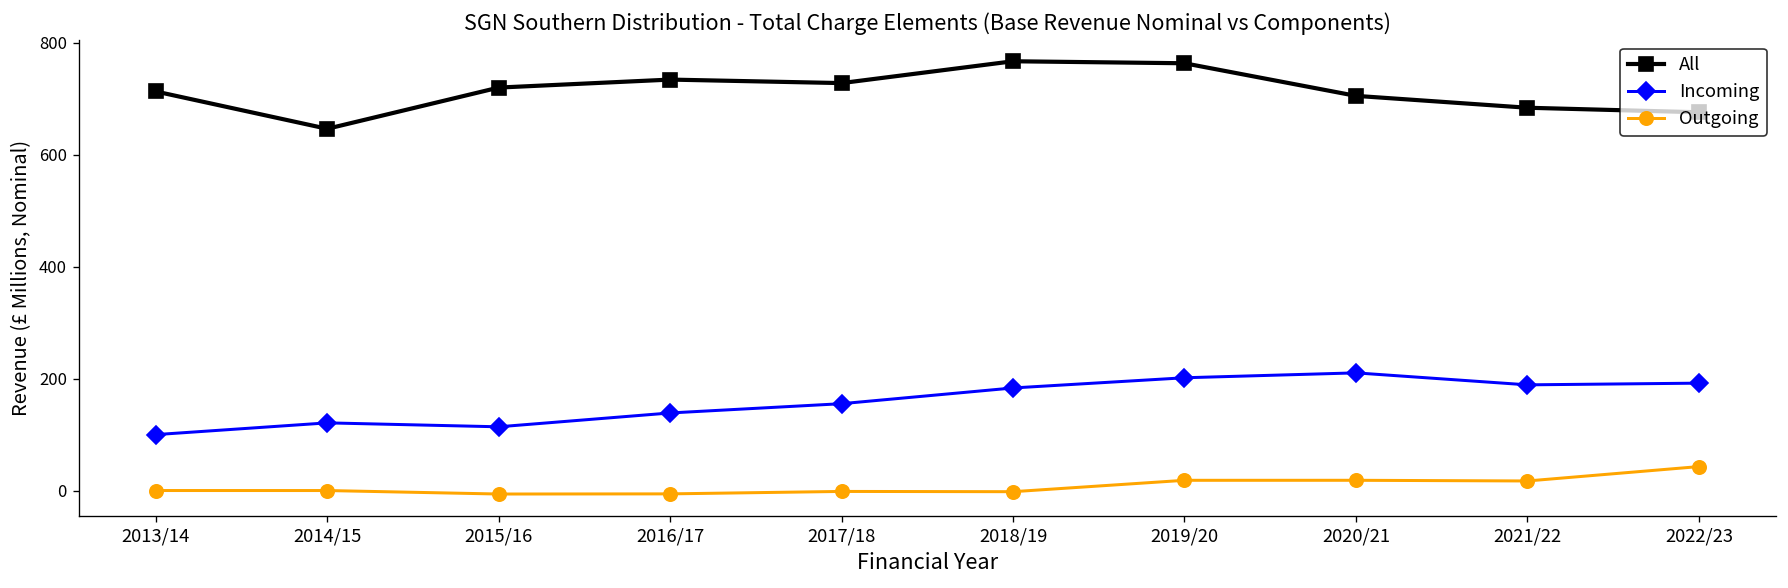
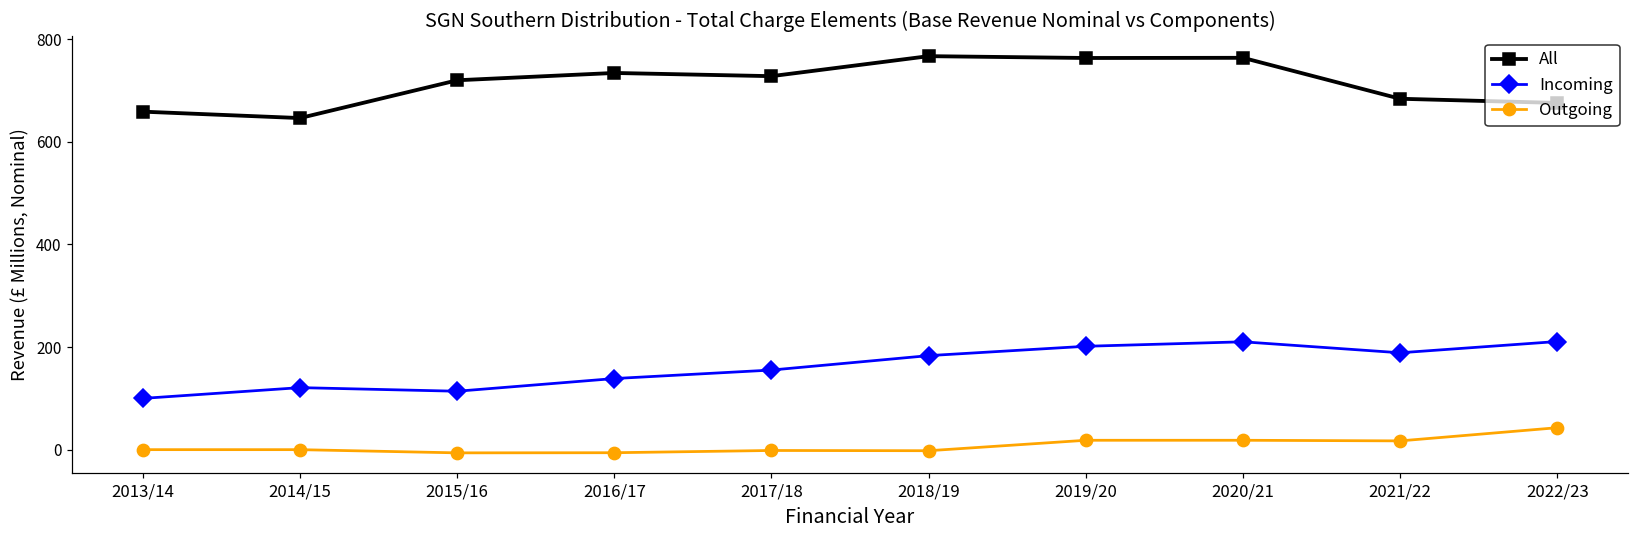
  {
    "All": {
-     "2013/14": 710,
+     "2013/14": 660,
      "2014/15": 650,
      "2015/16": 720,
      "2016/17": 730,
      "2017/18": 730,
      "2018/19": 770,
      "2019/20": 760,
-     "2020/21": 700,
+     "2020/21": 760,
      "2021/22": 680
    },
    "Incoming": {
      "2013/14": 100,
      "2014/15": 120,
      "2015/16": 110,
      "2016/17": 140,
      "2017/18": 160,
      "2018/19": 180,
      "2019/20": 200,
      "2020/21": 210,
      "2021/22": 190,
-     "2022/23": 190
+     "2022/23": 210
    },
    "Outgoing": {
      "2013/14": 0,
      "2014/15": 0,
      "2015/16": -10,
      "2016/17": -10,
      "2017/18": 0,
      "2018/19": 0,
      "2019/20": 20,
      "2020/21": 20,
      "2021/22": 20,
      "2022/23": 40
    }
  }
